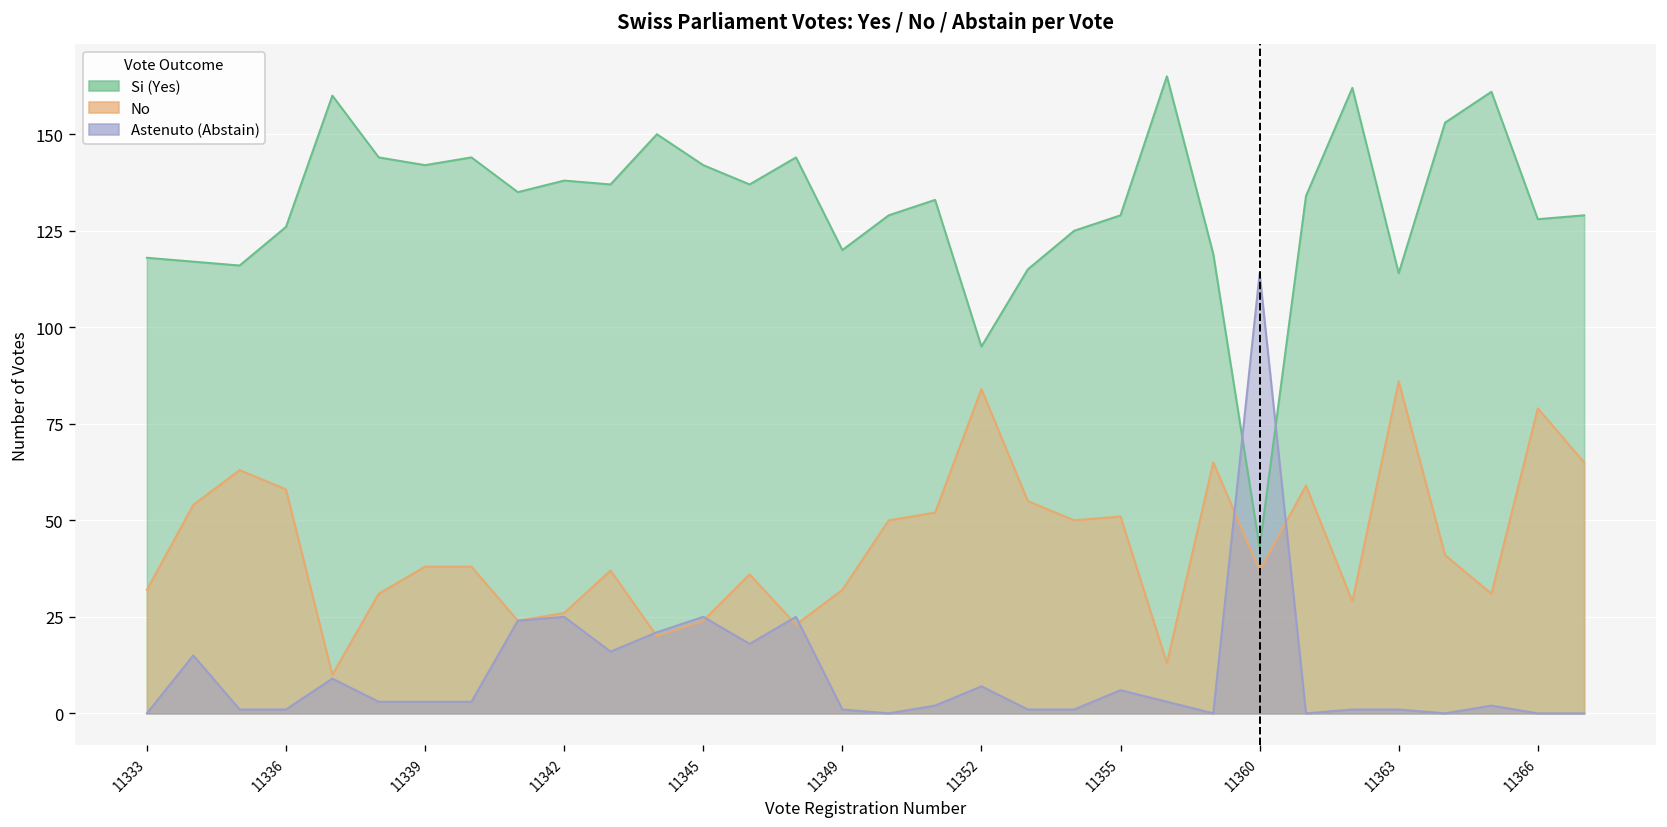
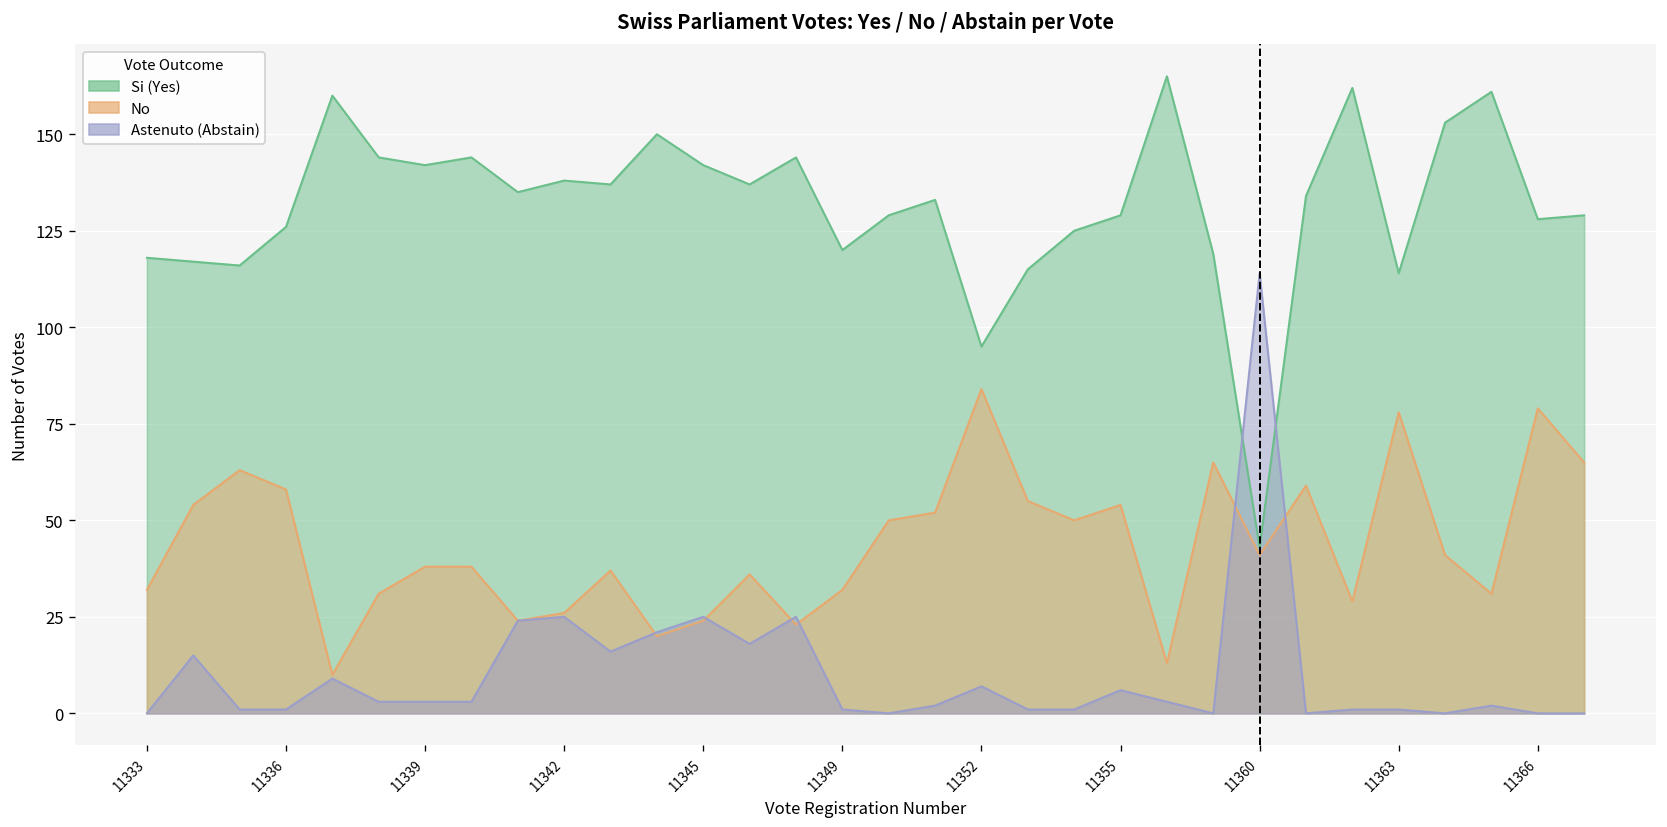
  {
    "No": {
      "11333": 32,
      "11336": 58,
      "11339": 38,
      "11342": 26,
      "11345": 24,
      "11349": 32,
      "11352": 84,
-     "11355": 51,
-     "11360": 37,
-     "11363": 86,
+     "11355": 54,
+     "11360": 41,
+     "11363": 78,
      "11366": 79
    }
  }
